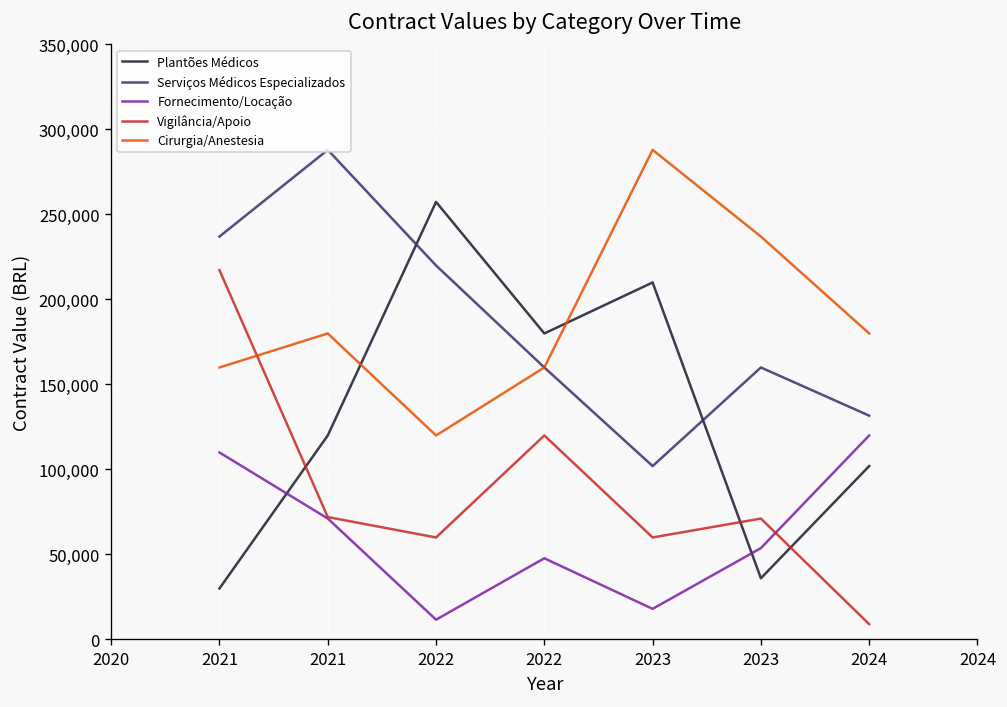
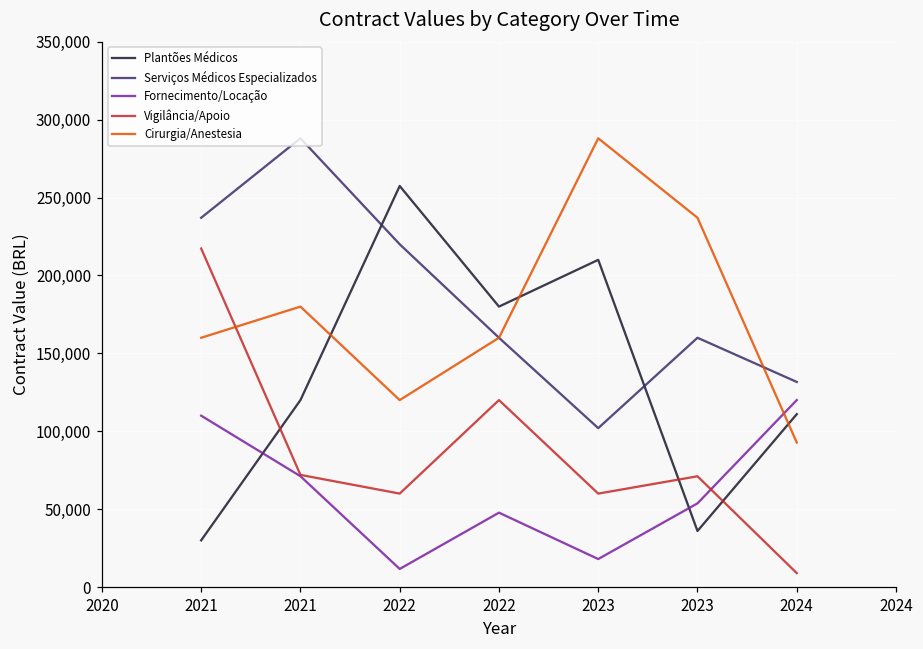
  {
    "Plantões Médicos": {
-     "2024": "102,000"
+     "2024": "111,000"
    },
    "Serviços Médicos Especializados": {
      "2024": "132,000"
    },
    "Fornecimento/Locação": {
      "2024": "120,000"
    },
    "Vigilância/Apoio": {
      "2024": "9,000"
    },
    "Cirurgia/Anestesia": {
-     "2024": "180,000"
+     "2024": "93,000"
    }
  }
